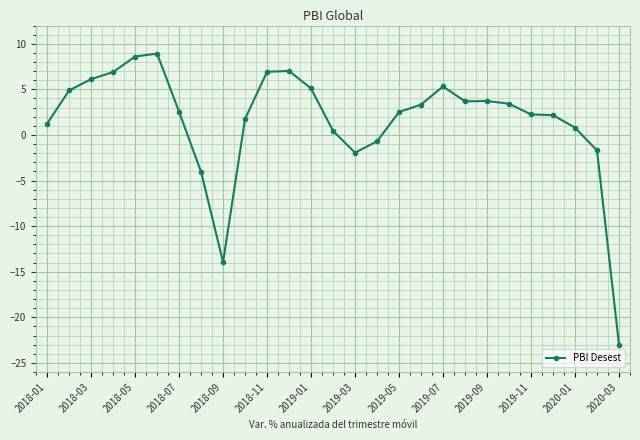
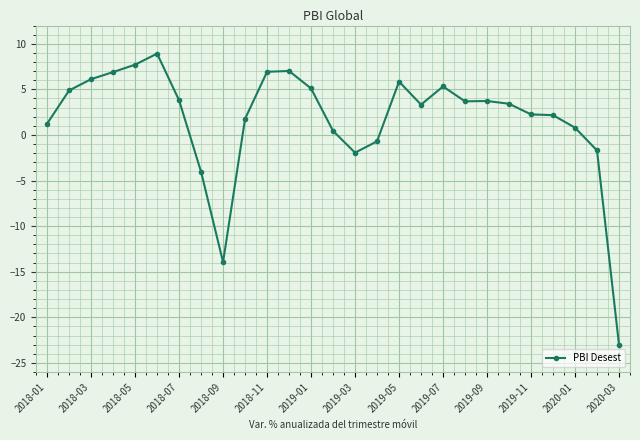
  {
    "2018-01": 1,
    "2018-03": 6,
-   "2018-05": 9,
-   "2018-07": 3,
+   "2018-05": 8,
+   "2018-07": 4,
    "2018-09": -14,
    "2018-11": 7,
    "2019-01": 5,
    "2019-03": -2,
-   "2019-05": 3,
+   "2019-05": 6,
    "2019-07": 5,
    "2019-09": 4,
    "2019-11": 2,
    "2020-01": 1,
    "2020-03": -23
  }
